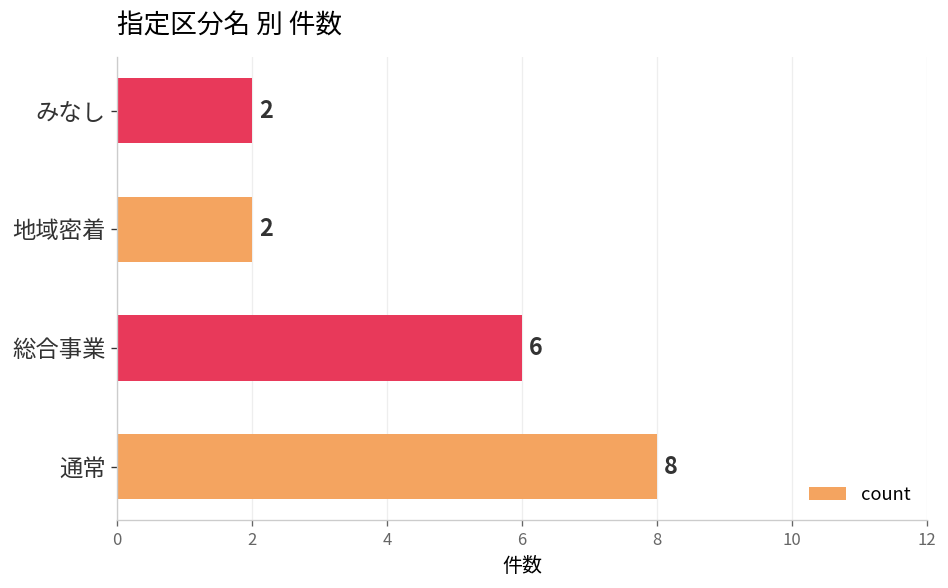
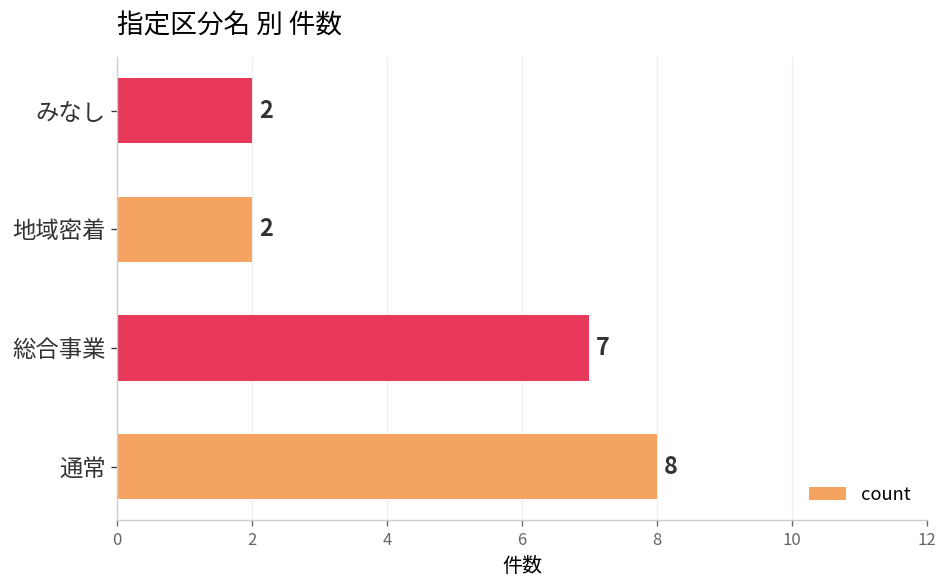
  {
    "みなし": 2,
    "地域密着": 2,
-   "総合事業": 6,
+   "総合事業": 7,
    "通常": 8
  }
